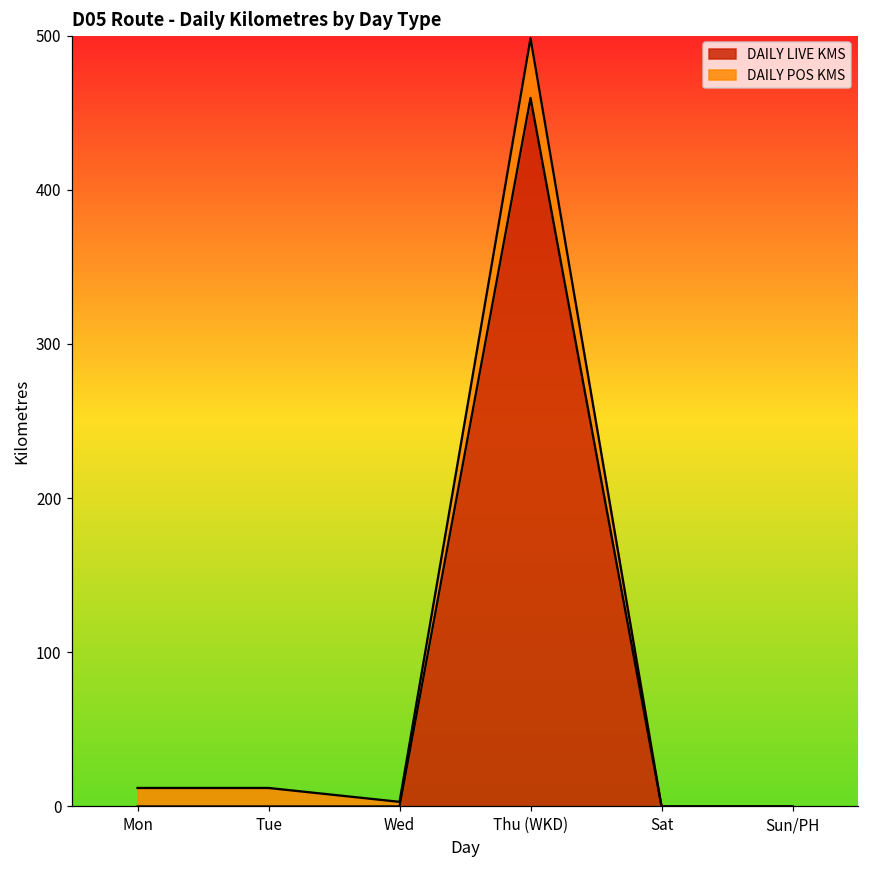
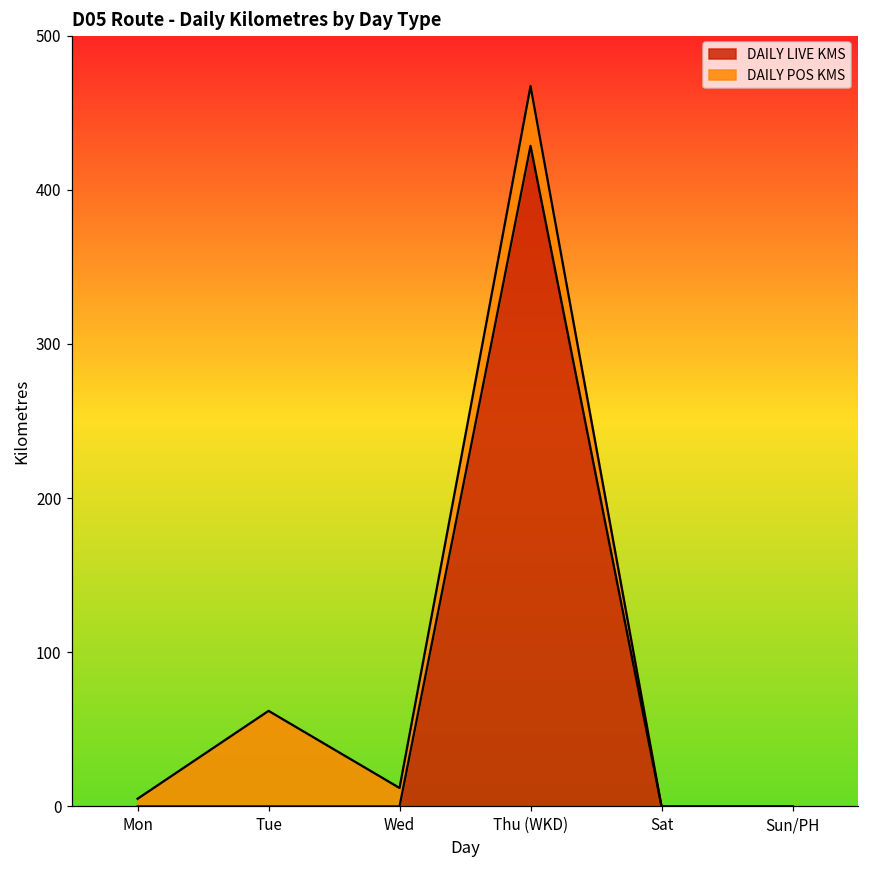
  {
    "DAILY LIVE KMS": {
      "Mon": 0,
      "Tue": 0,
      "Wed": 0,
-     "Thu (WKD)": 460
+     "Thu (WKD)": 428
    },
    "DAILY POS KMS": {
-     "Mon": 12,
-     "Tue": 12,
-     "Wed": 3,
+     "Mon": 5,
+     "Tue": 62,
+     "Wed": 12,
      "Thu (WKD)": 39
    }
  }
